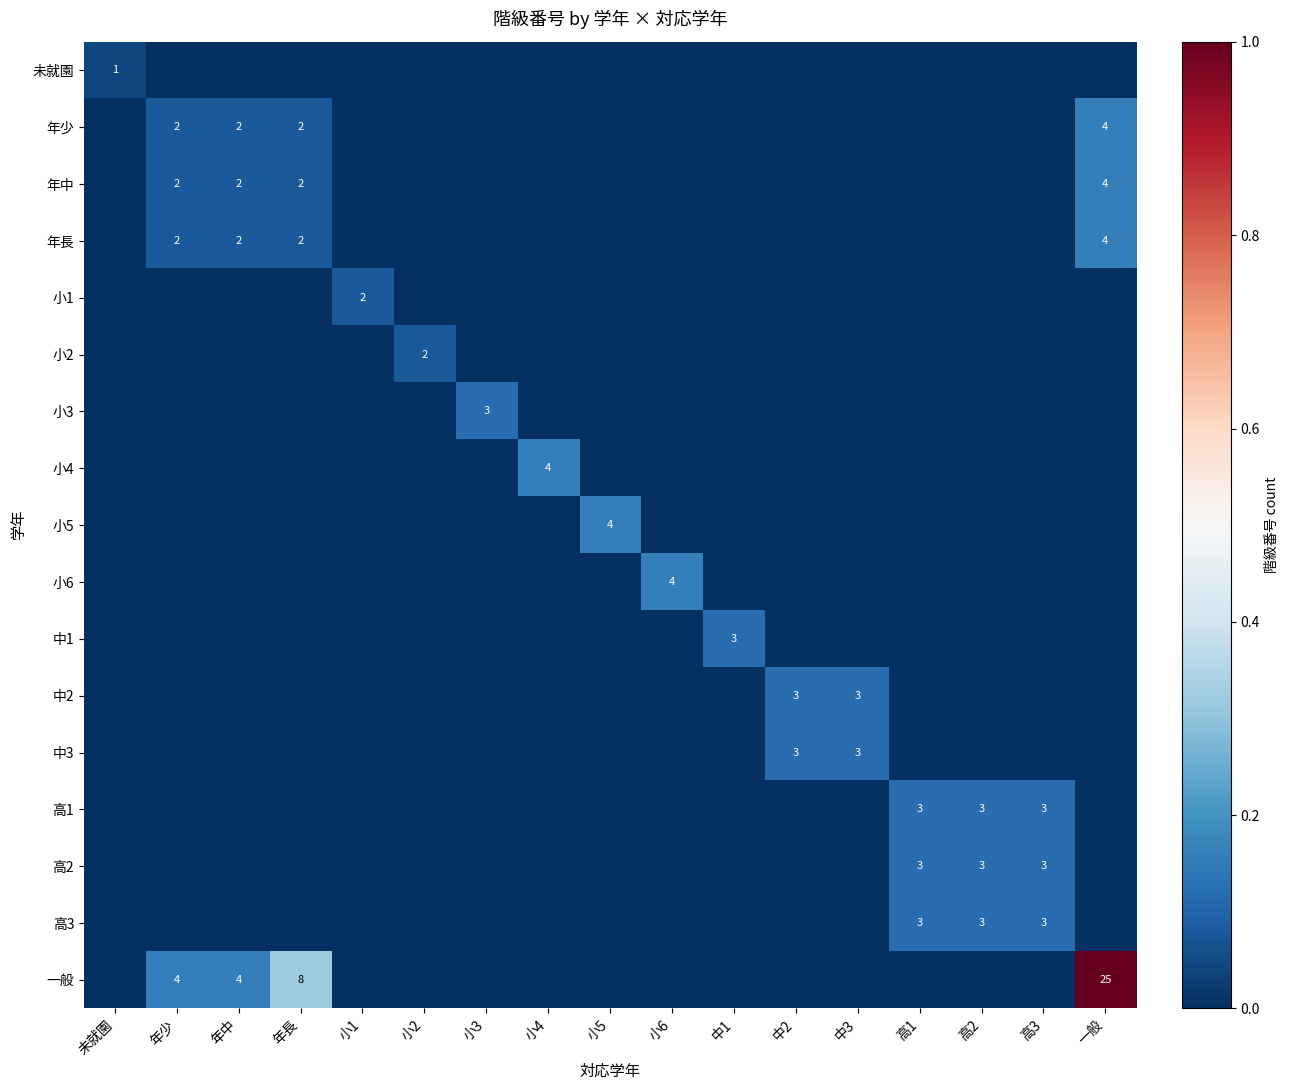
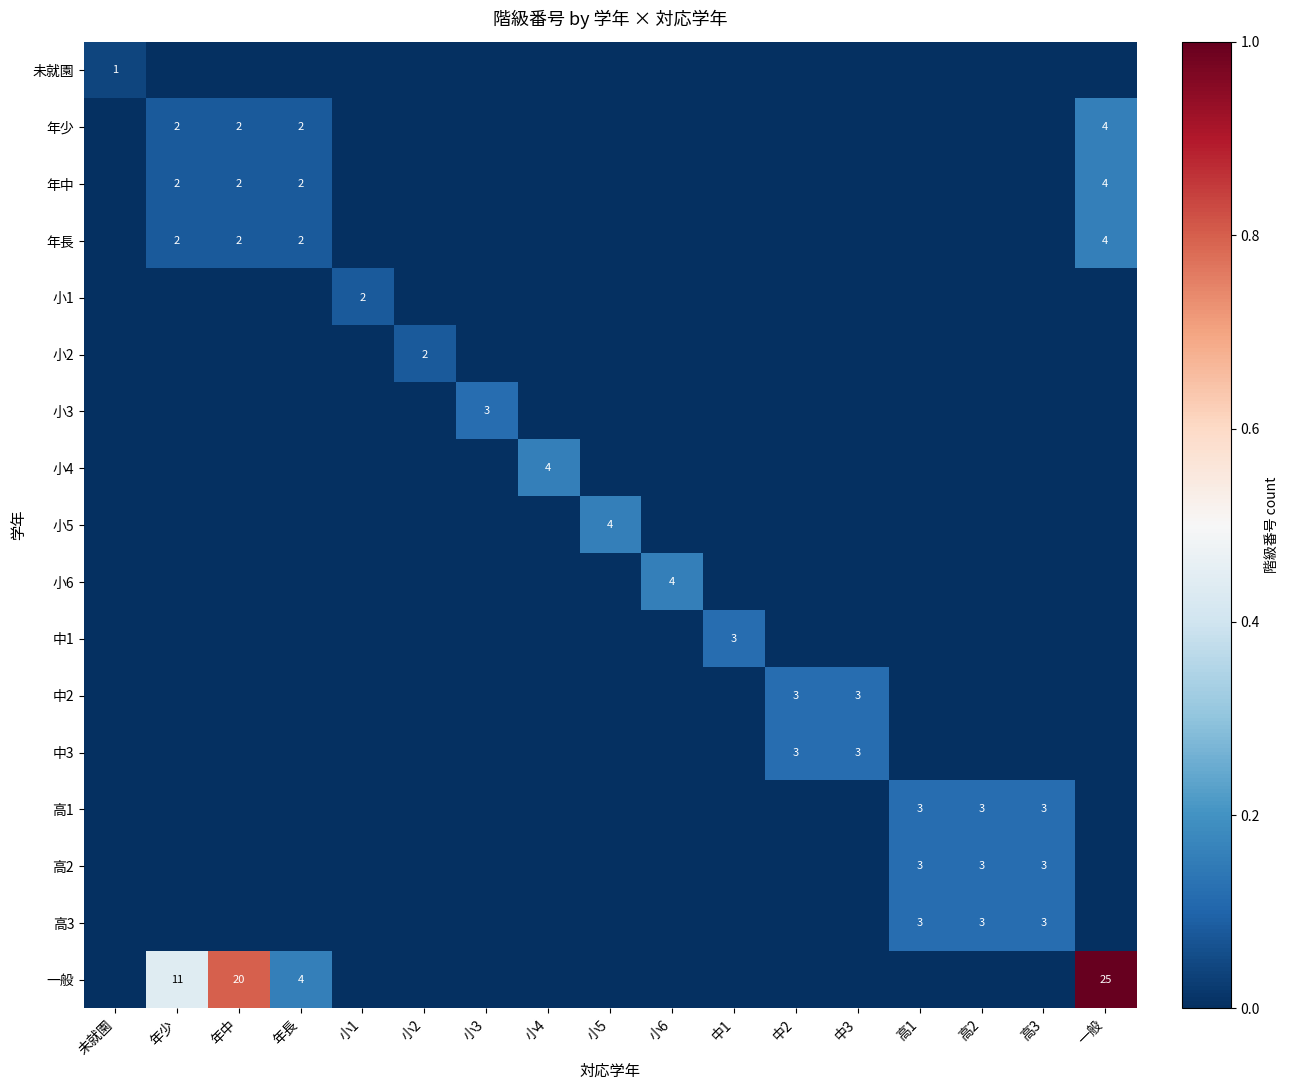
  {
    "未就園": {
      "未就園": 1
    },
    "年少": {
      "年少": 2,
      "年中": 2,
      "年長": 2,
      "一般": 4
    },
    "年中": {
      "年少": 2,
      "年中": 2,
      "年長": 2,
      "一般": 4
    },
    "年長": {
      "年少": 2,
      "年中": 2,
      "年長": 2,
      "一般": 4
    },
    "小1": {
      "小1": 2
    },
    "小2": {
      "小2": 2
    },
    "小3": {
      "小3": 3
    },
    "小4": {
      "小4": 4
    },
    "小5": {
      "小5": 4
    },
    "小6": {
      "小6": 4
    },
    "中1": {
      "中1": 3
    },
    "中2": {
      "中2": 3,
      "中3": 3
    },
    "中3": {
      "中2": 3,
      "中3": 3
    },
    "高1": {
      "高1": 3,
      "高2": 3,
      "高3": 3
    },
    "高2": {
      "高1": 3,
      "高2": 3,
      "高3": 3
    },
    "高3": {
      "高1": 3,
      "高2": 3,
      "高3": 3
    },
    "一般": {
-     "年少": 4,
-     "年中": 4,
-     "年長": 8,
+     "年少": 11,
+     "年中": 20,
+     "年長": 4,
      "一般": 25
    }
  }
